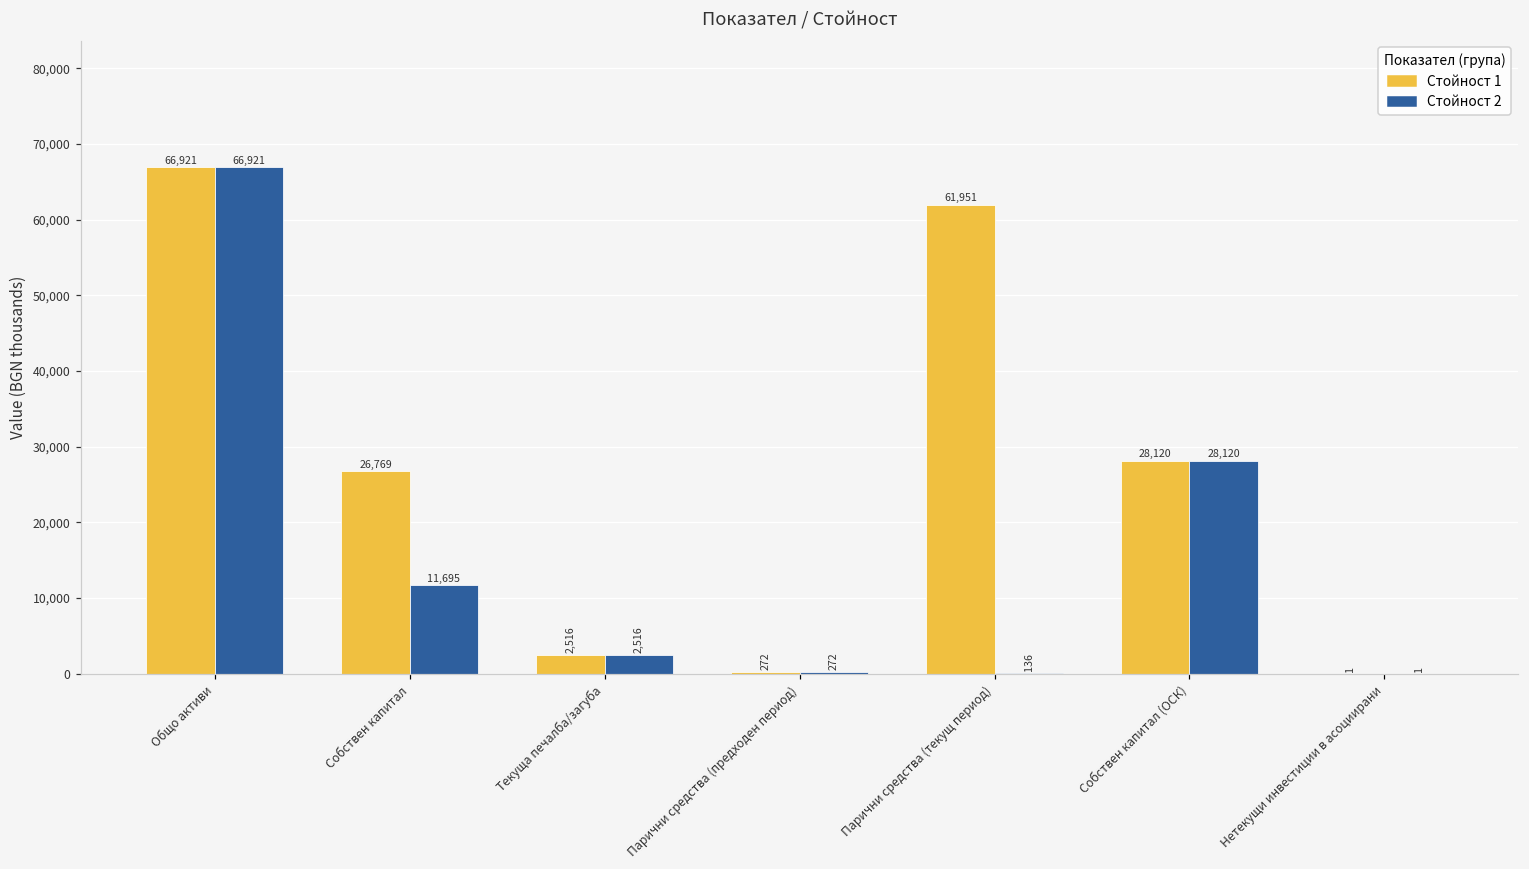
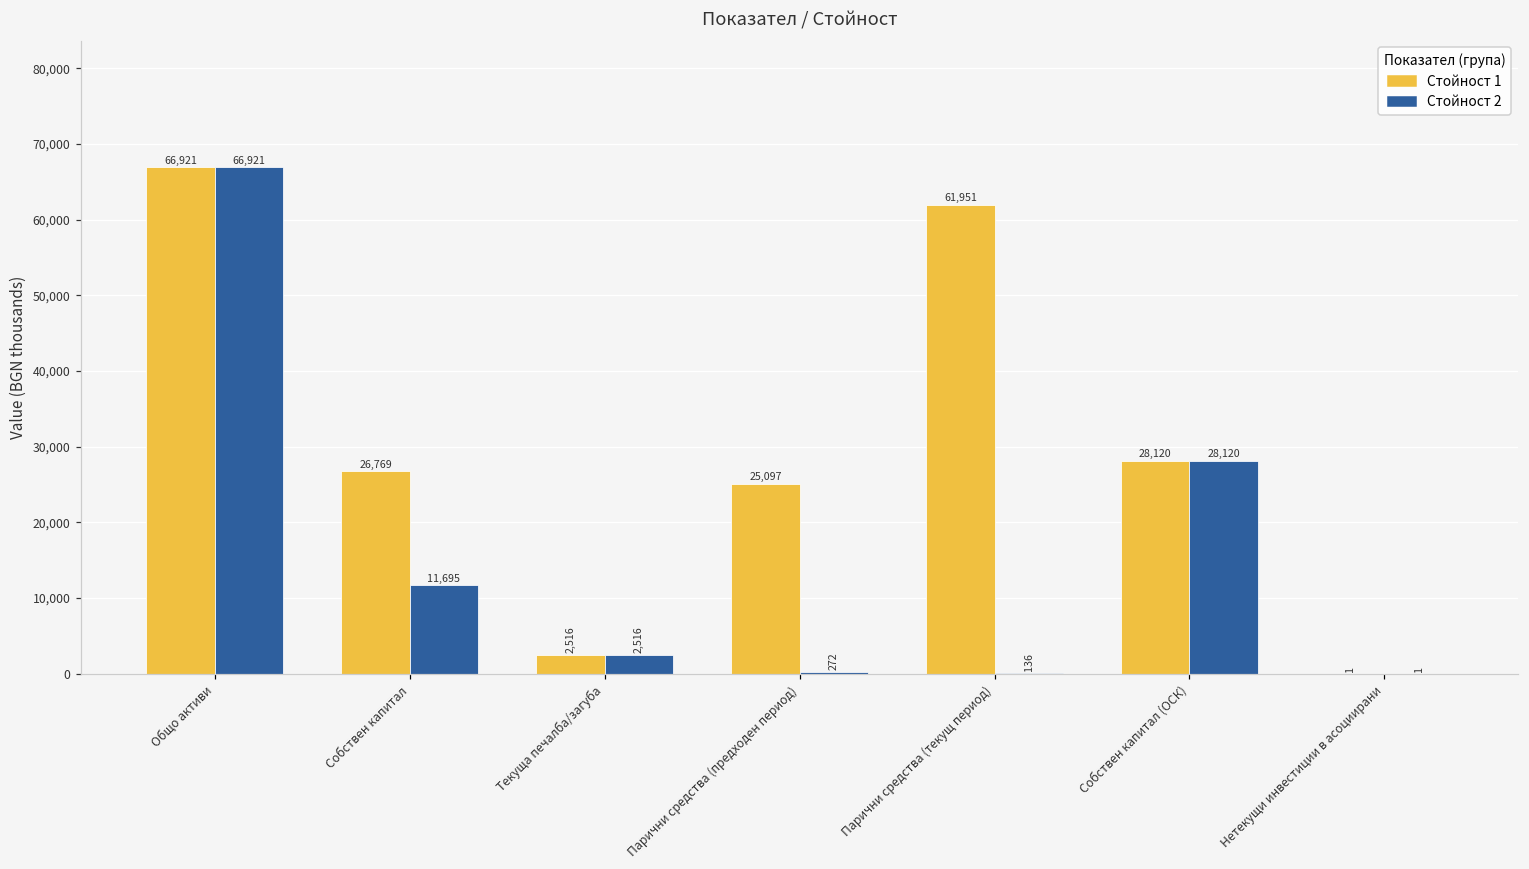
  {
    "Стойност 1": {
      "Общо активи": "66,921",
      "Собствен капитал": "26,769",
      "Текуща печалба/загуба": "2,516",
-     "Парични средства (предходен период)": "272",
+     "Парични средства (предходен период)": "25,097",
      "Парични средства (текущ период)": "61,951",
      "Собствен капитал (ОСК)": "28,120",
      "Нетекущи инвестиции в асоциирани": "1"
    },
    "Стойност 2": {
      "Общо активи": "66,921",
      "Собствен капитал": "11,695",
      "Текуща печалба/загуба": "2,516",
      "Парични средства (предходен период)": "272",
      "Парични средства (текущ период)": "136",
      "Собствен капитал (ОСК)": "28,120",
      "Нетекущи инвестиции в асоциирани": "1"
    }
  }
